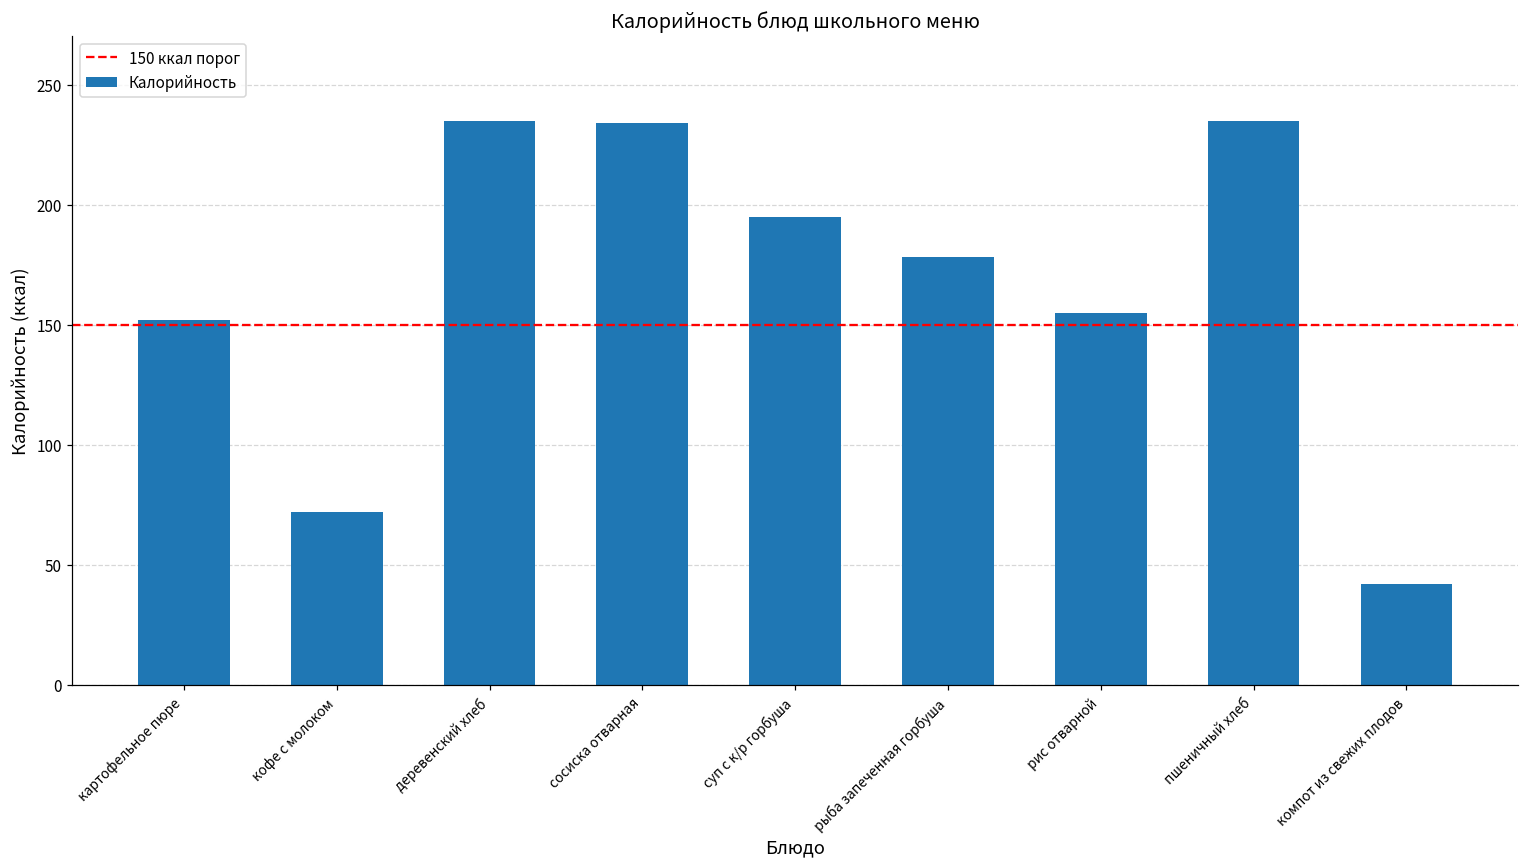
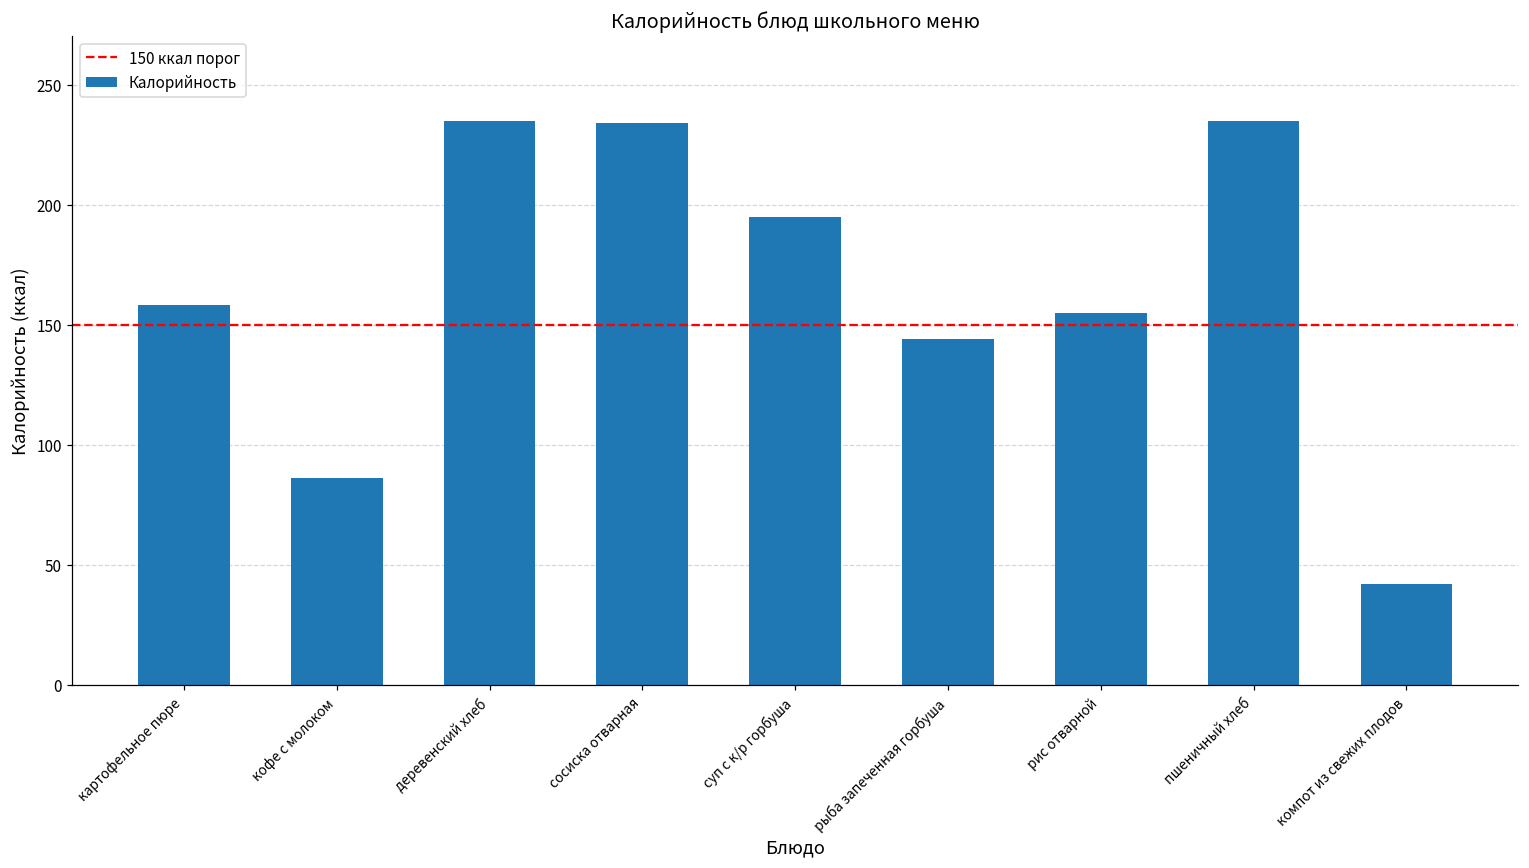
  {
-   "картофельное пюре": 152,
-   "кофе с молоком": 72,
+   "картофельное пюре": 158,
+   "кофе с молоком": 86,
    "деревенский хлеб": 235,
    "сосиска отварная": 234,
    "суп с к/р горбуша": 195,
-   "рыба запеченная горбуша": 178,
+   "рыба запеченная горбуша": 144,
    "рис отварной": 155,
    "пшеничный хлеб": 235,
    "компот из свежих плодов": 42
  }
